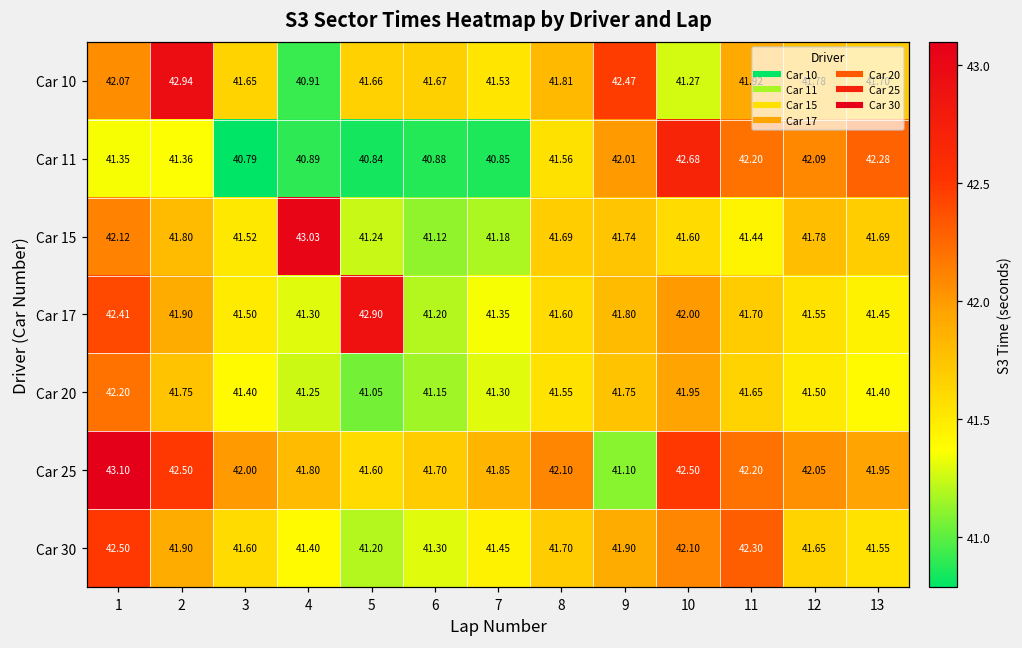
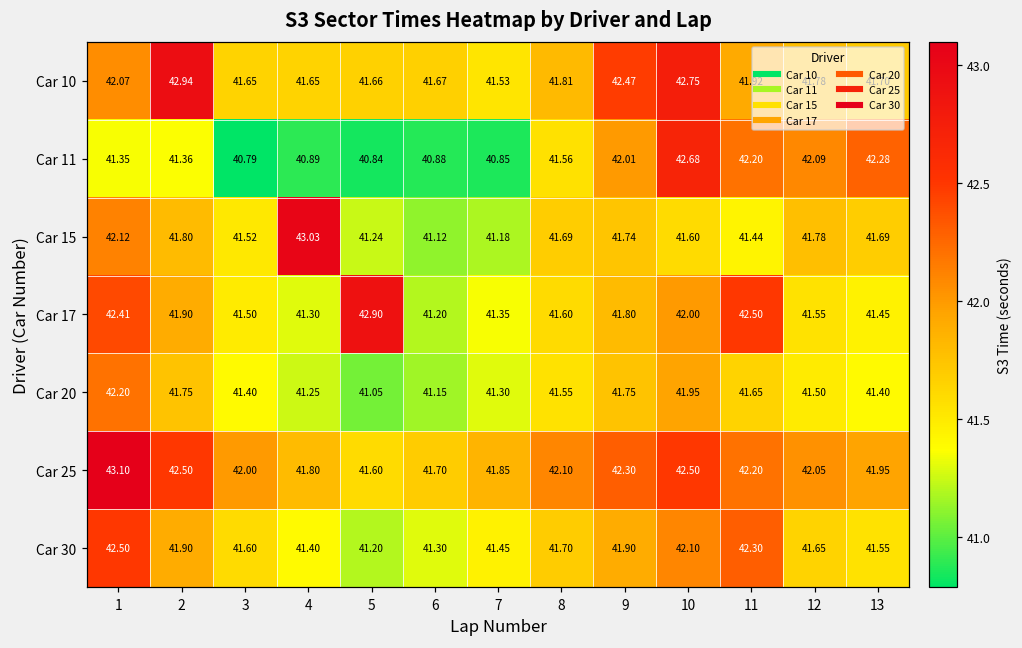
  {
    "Car 10": {
      "1": 42.07,
      "2": 42.94,
      "3": 41.65,
-     "4": 40.91,
+     "4": 41.65,
      "5": 41.66,
      "6": 41.67,
      "7": 41.53,
      "8": 41.81,
      "9": 42.47,
-     "10": 41.27
+     "10": 42.75
    },
    "Car 11": {
      "1": 41.35,
      "2": 41.36,
      "3": 40.79,
      "4": 40.89,
      "5": 40.84,
      "6": 40.88,
      "7": 40.85,
      "8": 41.56,
      "9": 42.01,
      "10": 42.68,
      "11": 42.20,
      "12": 42.09,
      "13": 42.28
    },
    "Car 15": {
      "1": 42.12,
      "2": 41.80,
      "3": 41.52,
      "4": 43.03,
      "5": 41.24,
      "6": 41.12,
      "7": 41.18,
      "8": 41.69,
      "9": 41.74,
      "10": 41.60,
      "11": 41.44,
      "12": 41.78,
      "13": 41.69
    },
    "Car 17": {
      "1": 42.41,
      "2": 41.90,
      "3": 41.50,
      "4": 41.30,
      "5": 42.90,
      "6": 41.20,
      "7": 41.35,
      "8": 41.60,
      "9": 41.80,
      "10": 42.00,
-     "11": 41.70,
+     "11": 42.50,
      "12": 41.55,
      "13": 41.45
    },
    "Car 20": {
      "1": 42.20,
      "2": 41.75,
      "3": 41.40,
      "4": 41.25,
      "5": 41.05,
      "6": 41.15,
      "7": 41.30,
      "8": 41.55,
      "9": 41.75,
      "10": 41.95,
      "11": 41.65,
      "12": 41.50,
      "13": 41.40
    },
    "Car 25": {
      "1": 43.10,
      "2": 42.50,
      "3": 42.00,
      "4": 41.80,
      "5": 41.60,
      "6": 41.70,
      "7": 41.85,
      "8": 42.10,
-     "9": 41.10,
+     "9": 42.30,
      "10": 42.50,
      "11": 42.20,
      "12": 42.05,
      "13": 41.95
    },
    "Car 30": {
      "1": 42.50,
      "2": 41.90,
      "3": 41.60,
      "4": 41.40,
      "5": 41.20,
      "6": 41.30,
      "7": 41.45,
      "8": 41.70,
      "9": 41.90,
      "10": 42.10,
      "11": 42.30,
      "12": 41.65,
      "13": 41.55
    }
  }
